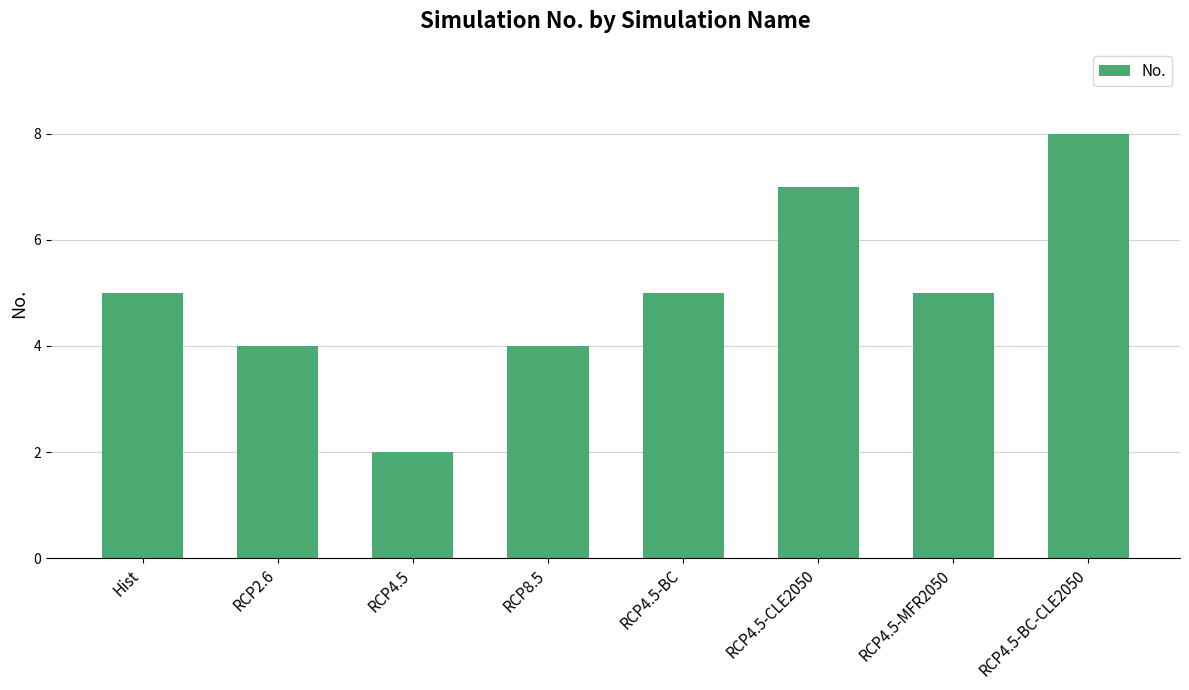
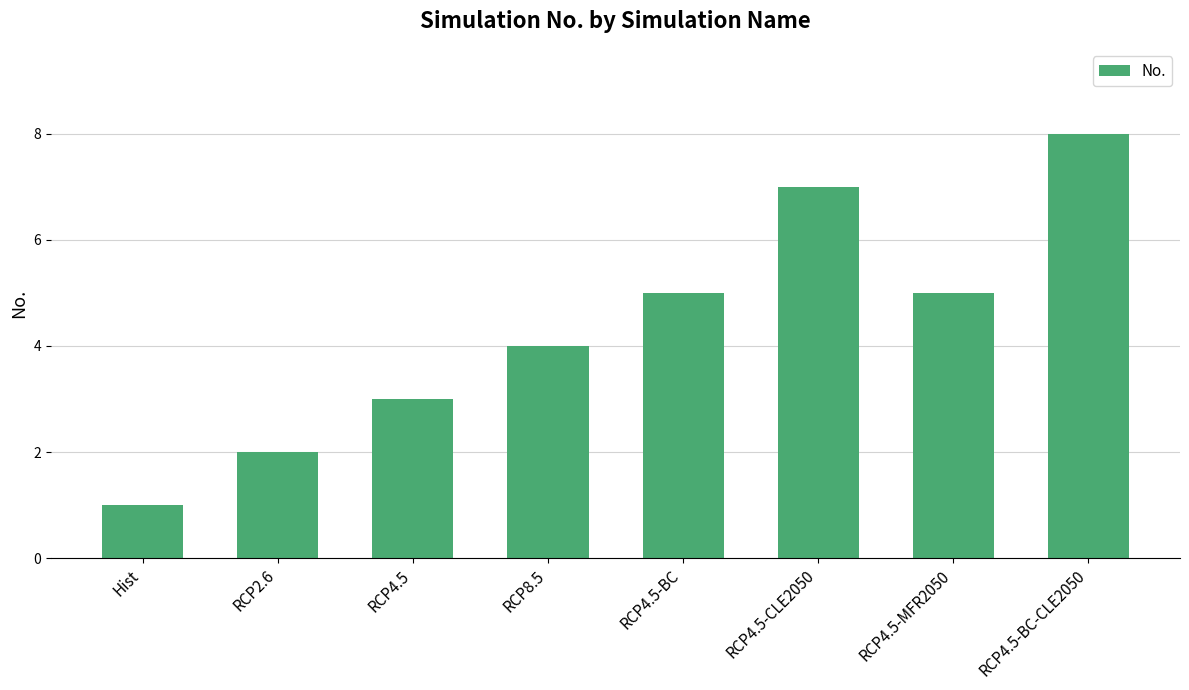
  {
-   "Hist": 5,
-   "RCP2.6": 4,
-   "RCP4.5": 2,
+   "Hist": 1,
+   "RCP2.6": 2,
+   "RCP4.5": 3,
    "RCP8.5": 4,
    "RCP4.5-BC": 5,
    "RCP4.5-CLE2050": 7,
    "RCP4.5-MFR2050": 5,
    "RCP4.5-BC-CLE2050": 8
  }
